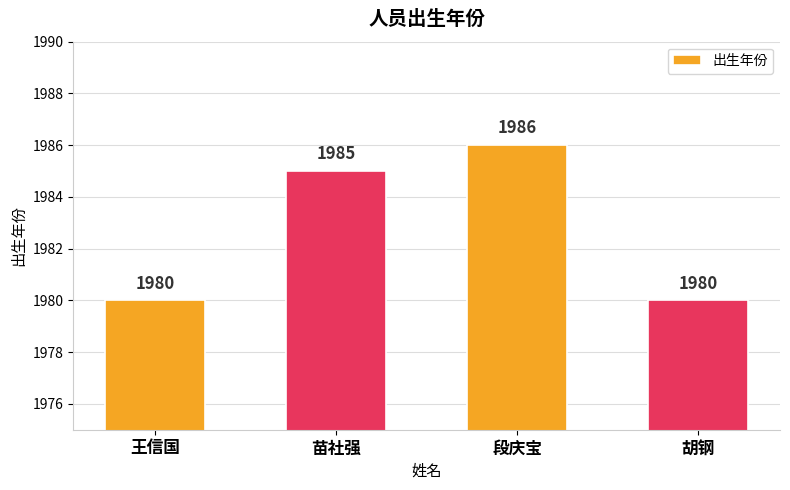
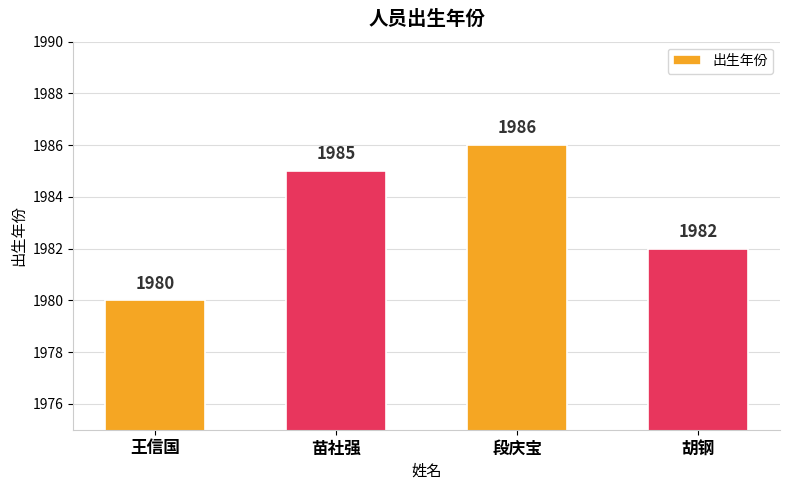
  {
    "王信国": 1980,
    "苗社强": 1985,
    "段庆宝": 1986,
-   "胡钢": 1980
+   "胡钢": 1982
  }
